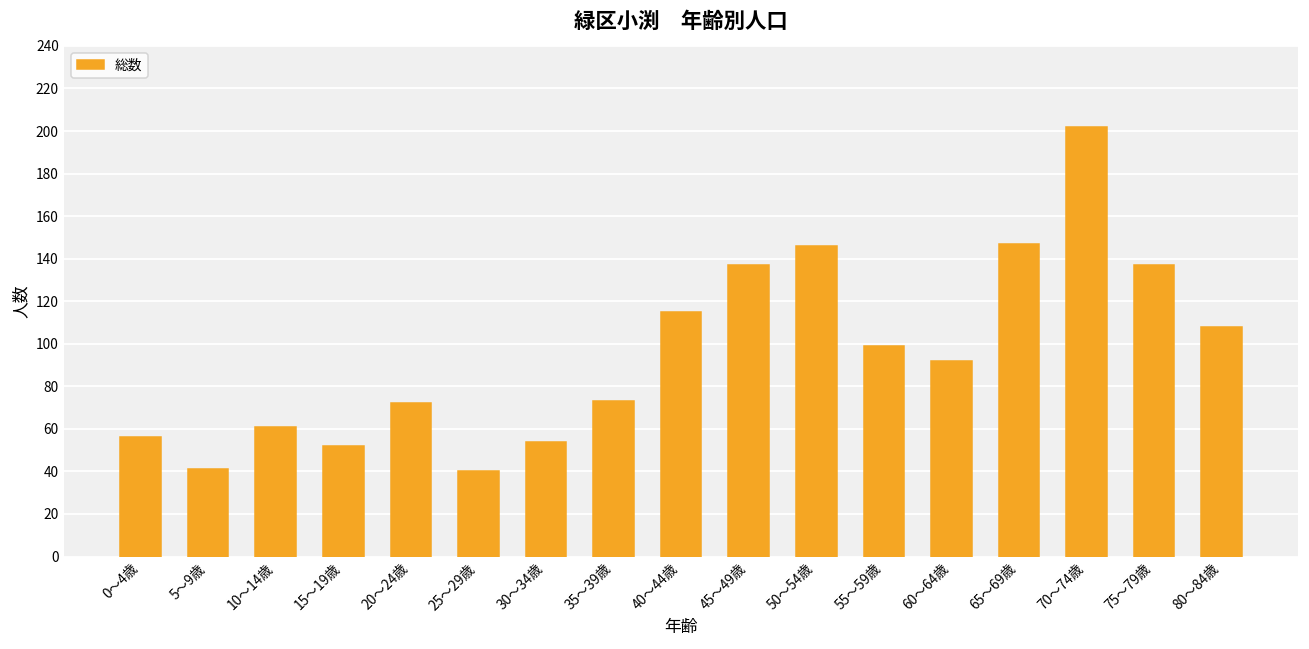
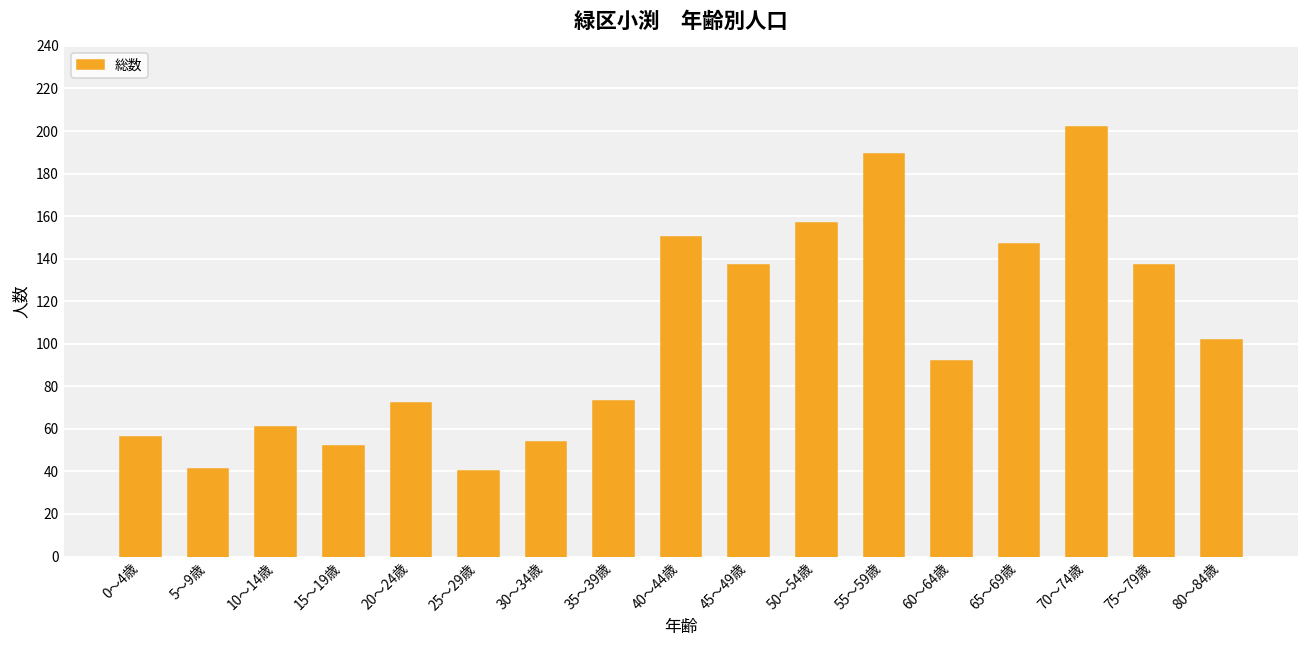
  {
    "0～4歳": 56,
    "5～9歳": 41,
    "10～14歳": 61,
    "15～19歳": 52,
    "20～24歳": 72,
    "25～29歳": 40,
    "30～34歳": 54,
    "35～39歳": 73,
-   "40～44歳": 115,
+   "40～44歳": 150,
    "45～49歳": 137,
-   "50～54歳": 146,
-   "55～59歳": 99,
+   "50～54歳": 157,
+   "55～59歳": 189,
    "60～64歳": 92,
    "65～69歳": 147,
    "70～74歳": 202,
    "75～79歳": 137,
-   "80～84歳": 108
+   "80～84歳": 102
  }
